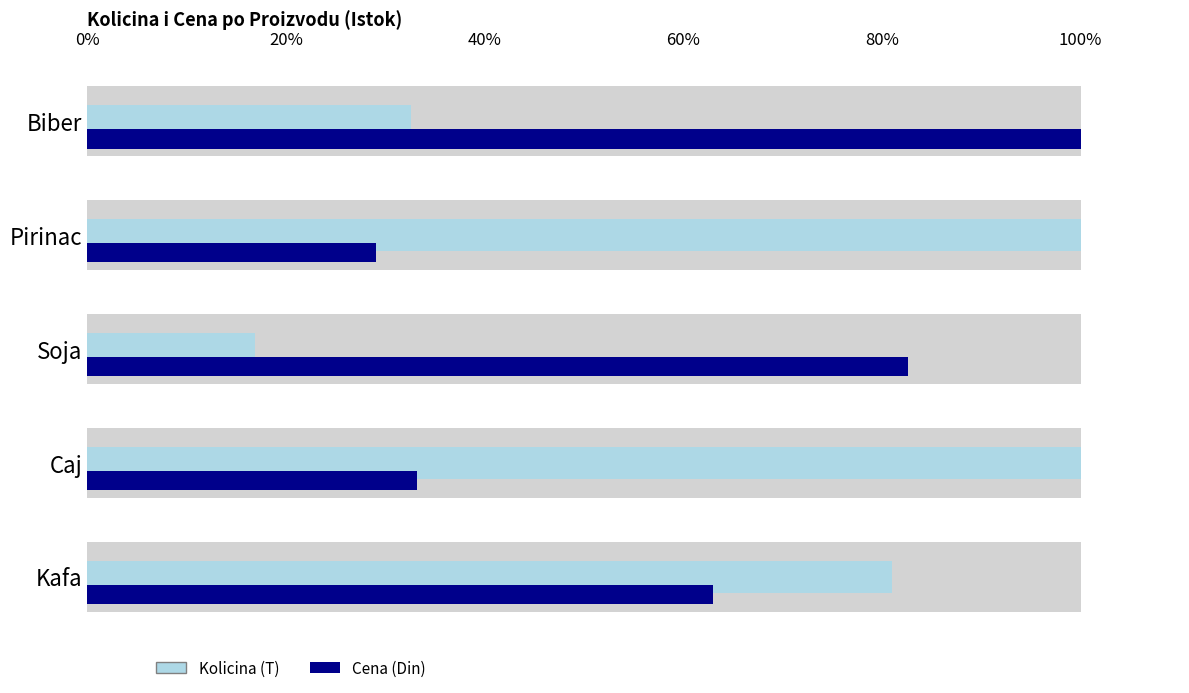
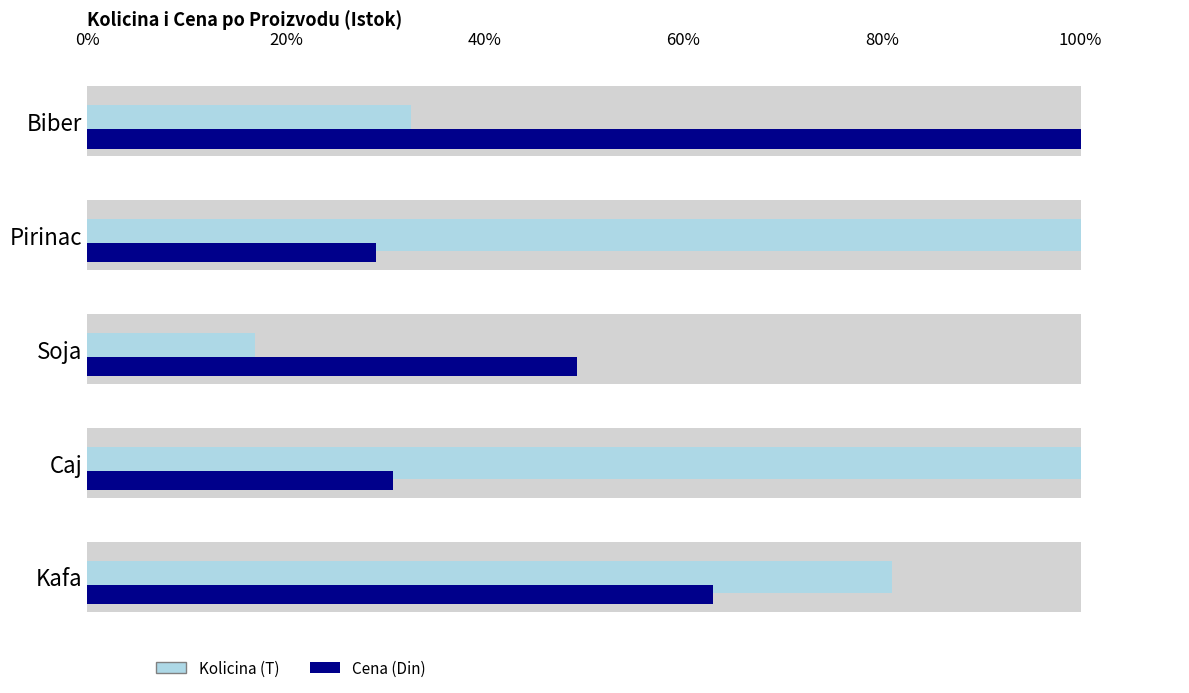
  {
    "Cena (Din)": {
      "Biber": "100%",
-     "Soja": "83%",
-     "Caj": "33%"
+     "Soja": "49%",
+     "Caj": "31%"
    }
  }
